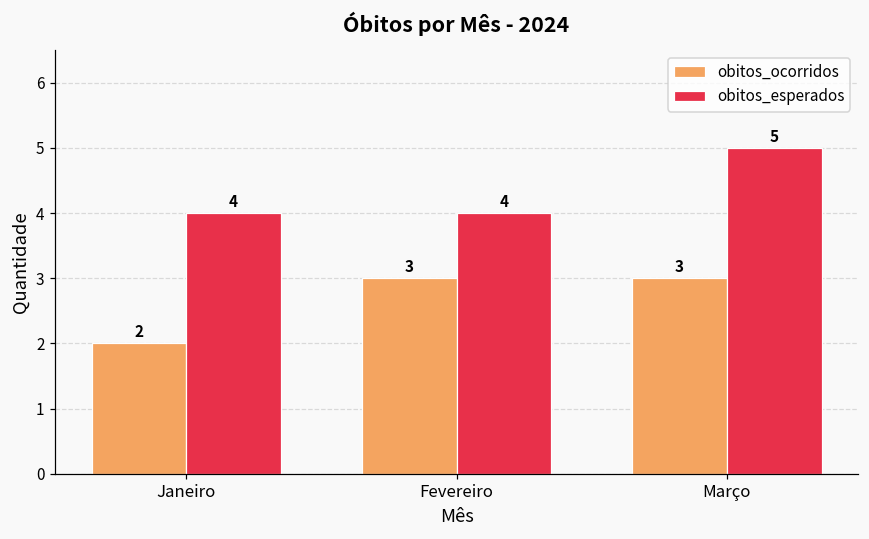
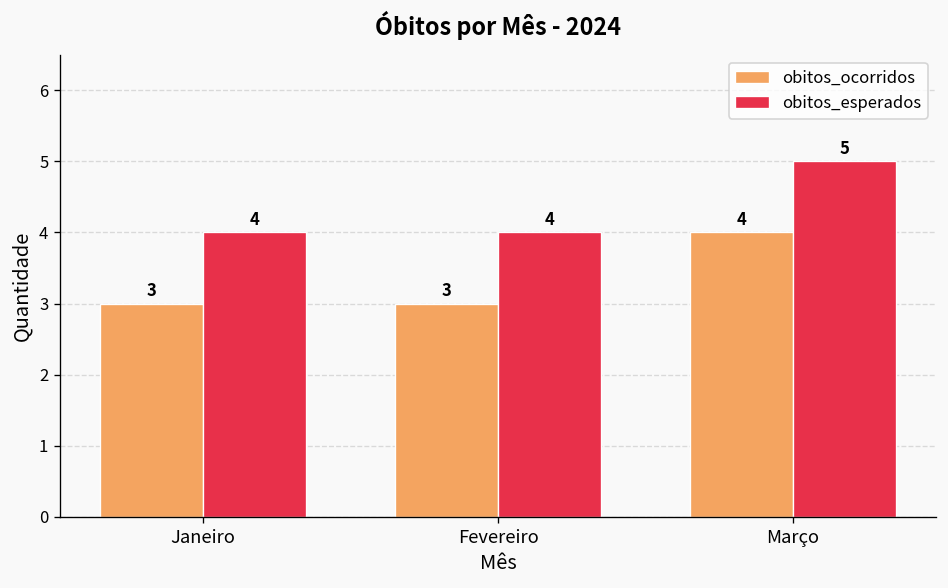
  {
    "obitos_ocorridos": {
-     "Janeiro": 2,
+     "Janeiro": 3,
      "Fevereiro": 3,
-     "Março": 3
+     "Março": 4
    },
    "obitos_esperados": {
      "Janeiro": 4,
      "Fevereiro": 4,
      "Março": 5
    }
  }
